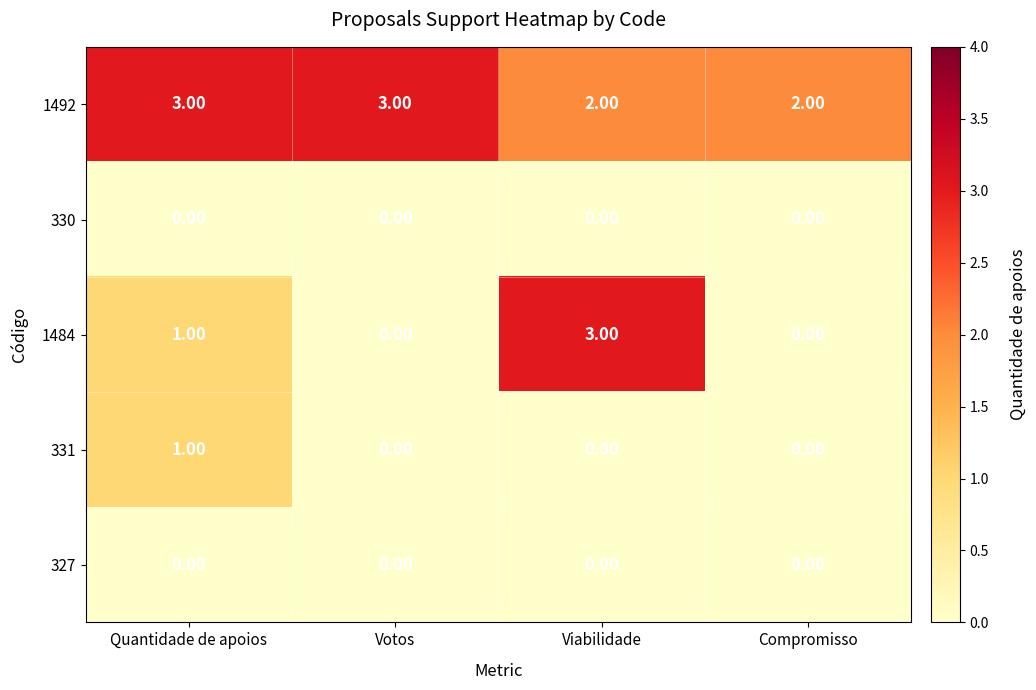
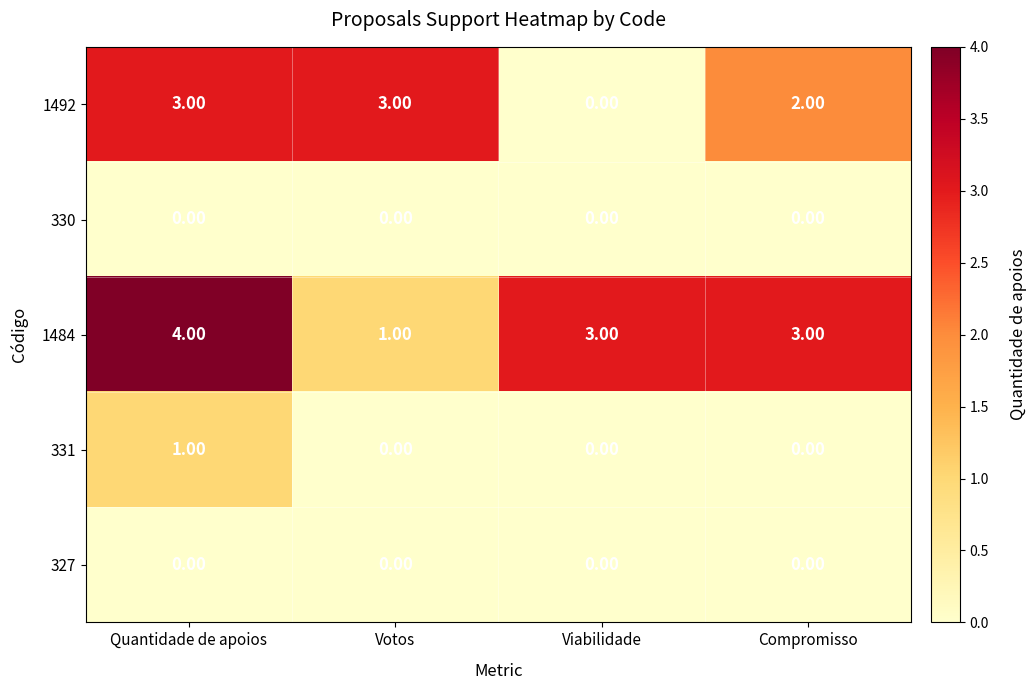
  {
    "1492": {
      "Quantidade de apoios": 3.00,
      "Votos": 3.00,
-     "Viabilidade": 2.00,
+     "Viabilidade": 0.00,
      "Compromisso": 2.00
    },
    "330": {
      "Quantidade de apoios": 0.00,
      "Votos": 0.00,
      "Viabilidade": 0.00,
      "Compromisso": 0.00
    },
    "1484": {
-     "Quantidade de apoios": 1.00,
-     "Votos": 0.00,
+     "Quantidade de apoios": 4.00,
+     "Votos": 1.00,
      "Viabilidade": 3.00,
-     "Compromisso": 0.00
+     "Compromisso": 3.00
    },
    "331": {
      "Quantidade de apoios": 1.00,
      "Votos": 0.00,
      "Viabilidade": 0.00,
      "Compromisso": 0.00
    },
    "327": {
      "Quantidade de apoios": 0.00,
      "Votos": 0.00,
      "Viabilidade": 0.00,
      "Compromisso": 0.00
    }
  }
